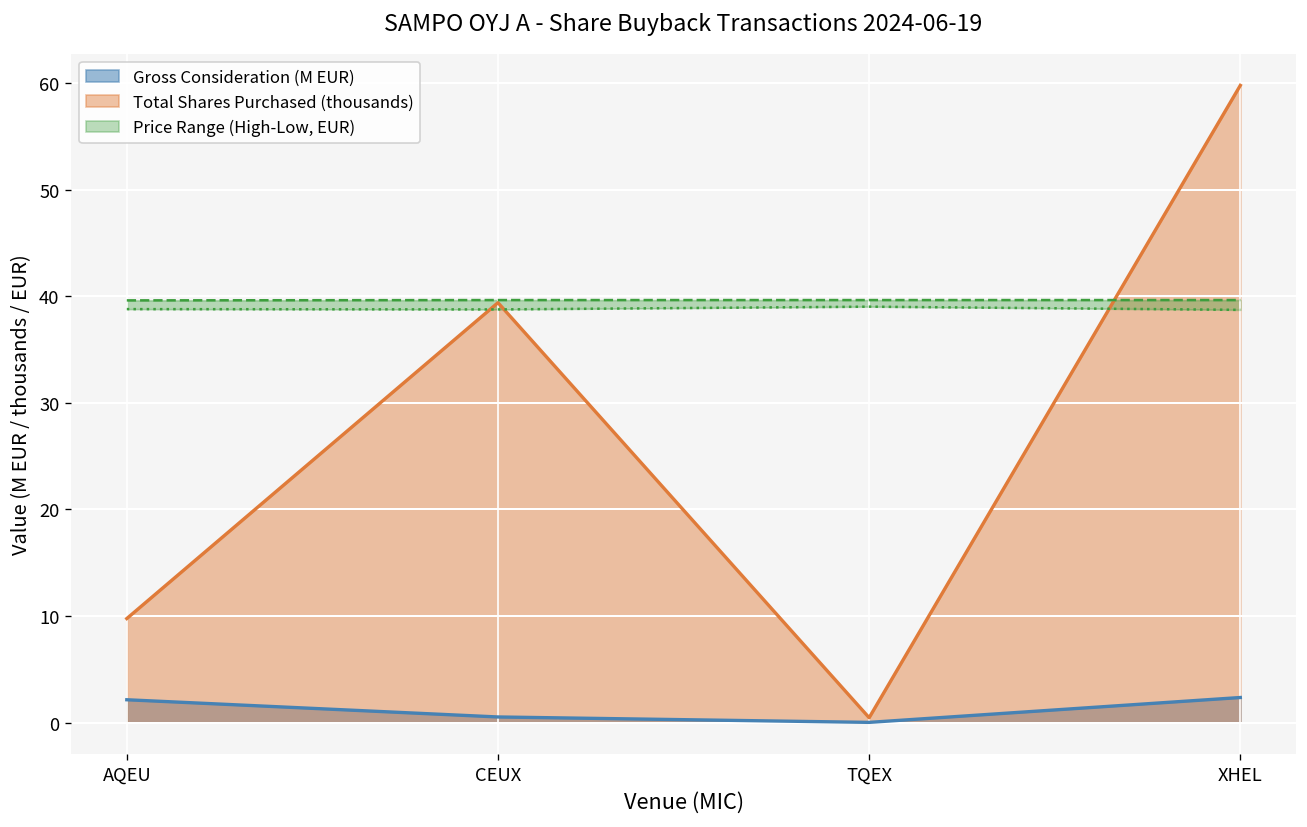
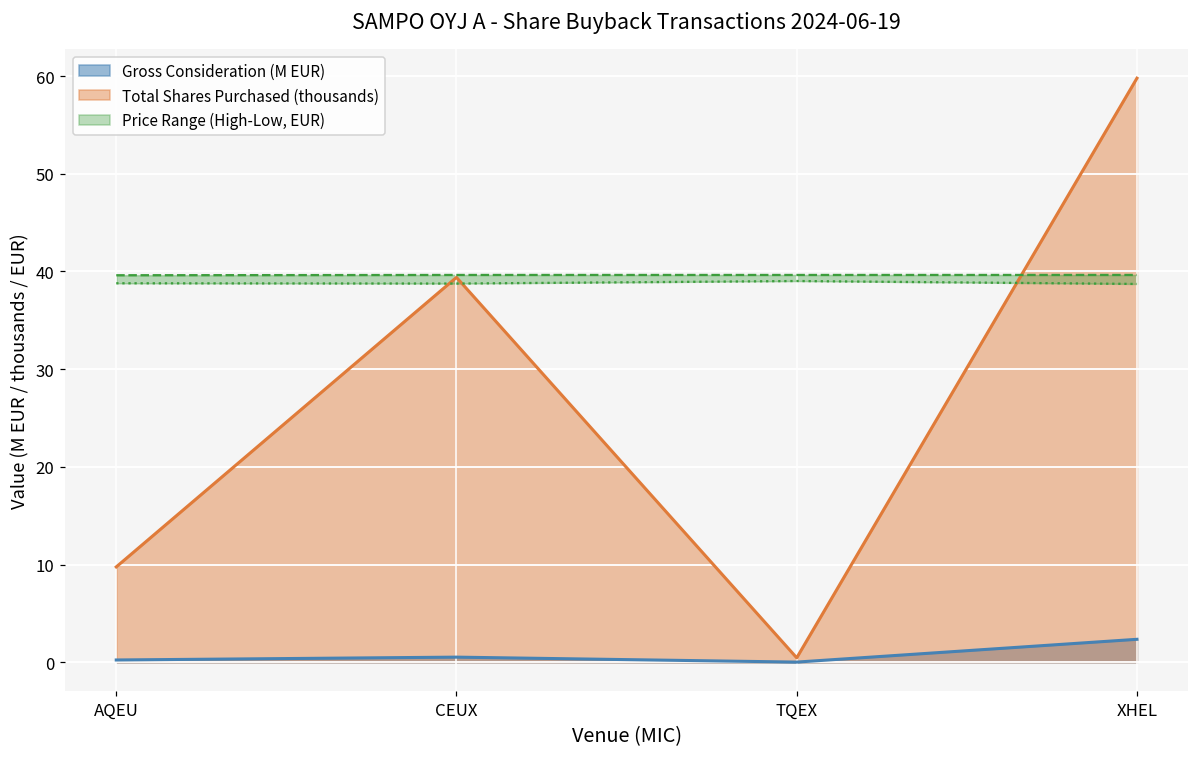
  {
    "Gross Consideration (M EUR)": {
-     "AQEU": 2,
+     "AQEU": 0,
      "CEUX": 1,
      "TQEX": 0,
      "XHEL": 2
    },
    "Total Shares Purchased (thousands)": {
      "AQEU": 10,
      "TQEX": 0,
      "XHEL": 60
    }
  }
